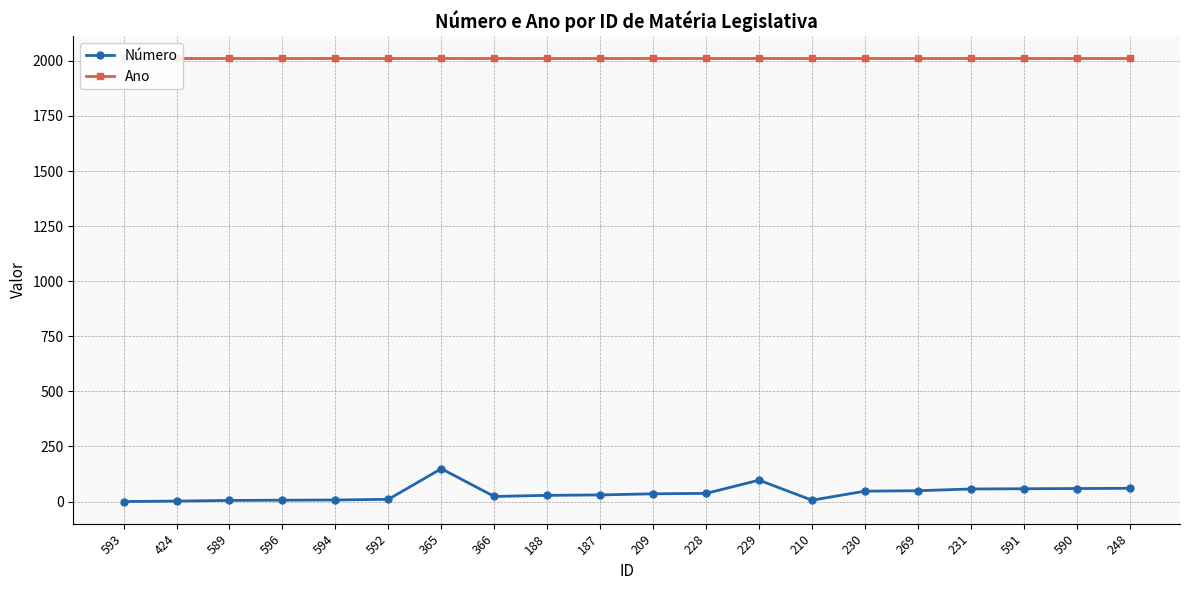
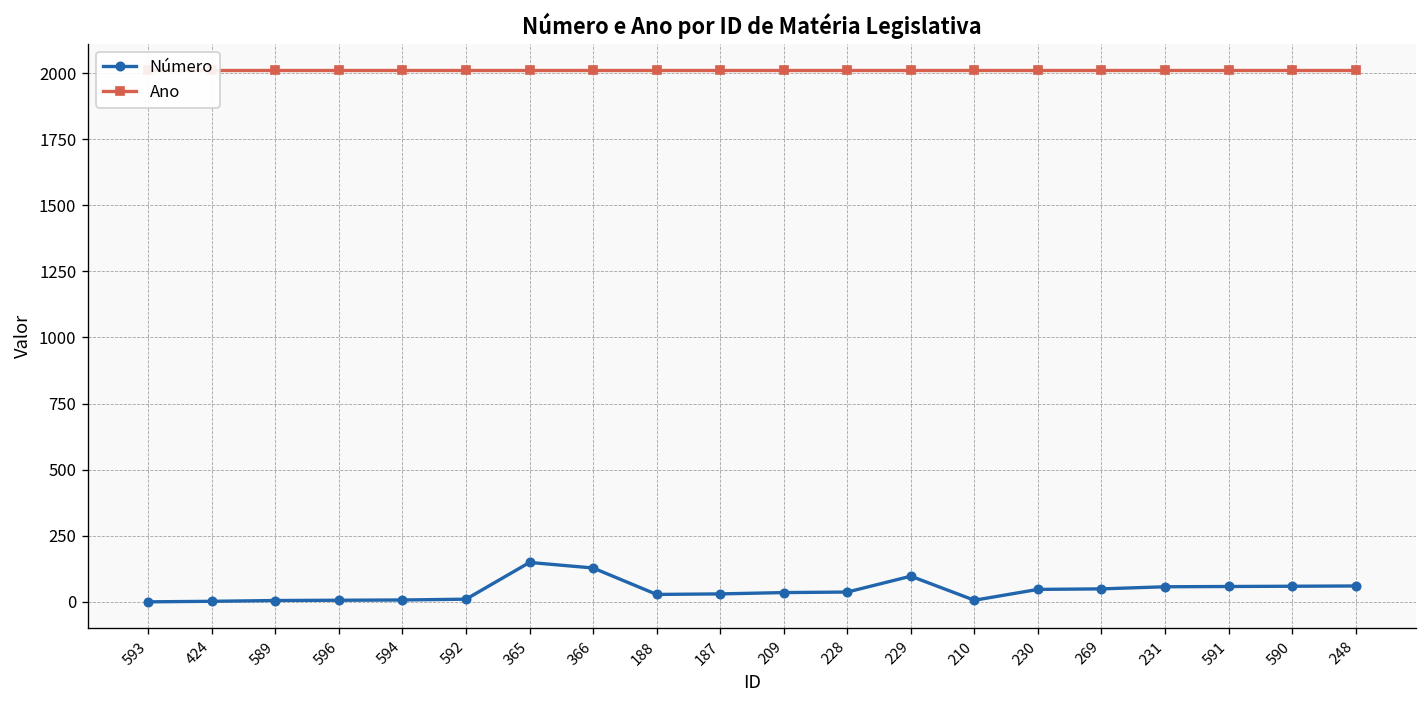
  {
    "Número": {
      "593": 0,
      "424": 0,
      "589": 10,
      "596": 10,
      "594": 10,
      "592": 10,
      "365": 150,
-     "366": 20,
+     "366": 130,
      "188": 30,
      "187": 30,
      "209": 40,
      "228": 40,
      "229": 100,
      "210": 10,
      "230": 50,
      "269": 50,
      "231": 60,
      "591": 60,
      "590": 60,
      "248": 60
    },
    "Ano": {
      "589": 2010,
      "596": 2010,
      "594": 2010,
      "592": 2010,
      "365": 2010,
      "366": 2010,
      "188": 2010,
      "187": 2010,
      "209": 2010,
      "228": 2010,
      "229": 2010,
      "210": 2010,
      "230": 2010,
      "269": 2010,
      "231": 2010,
      "591": 2010,
      "590": 2010,
      "248": 2010
    }
  }
